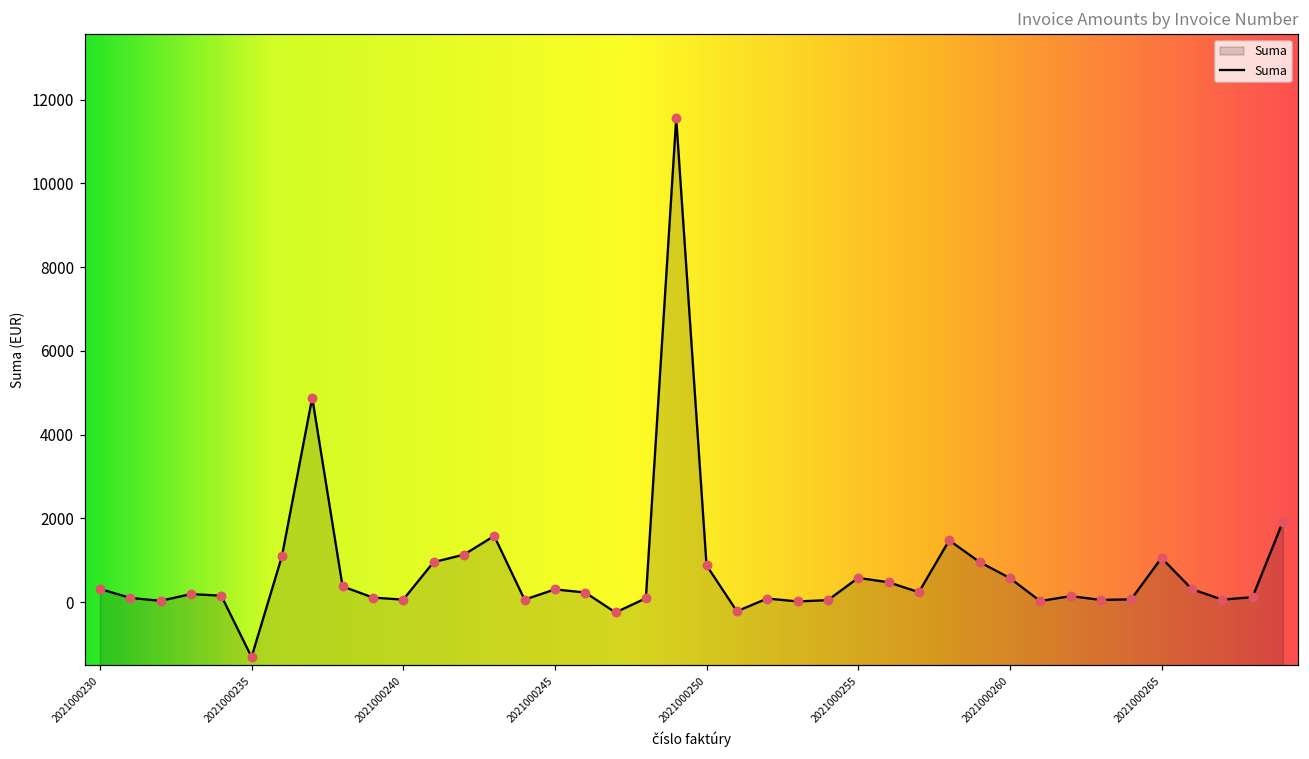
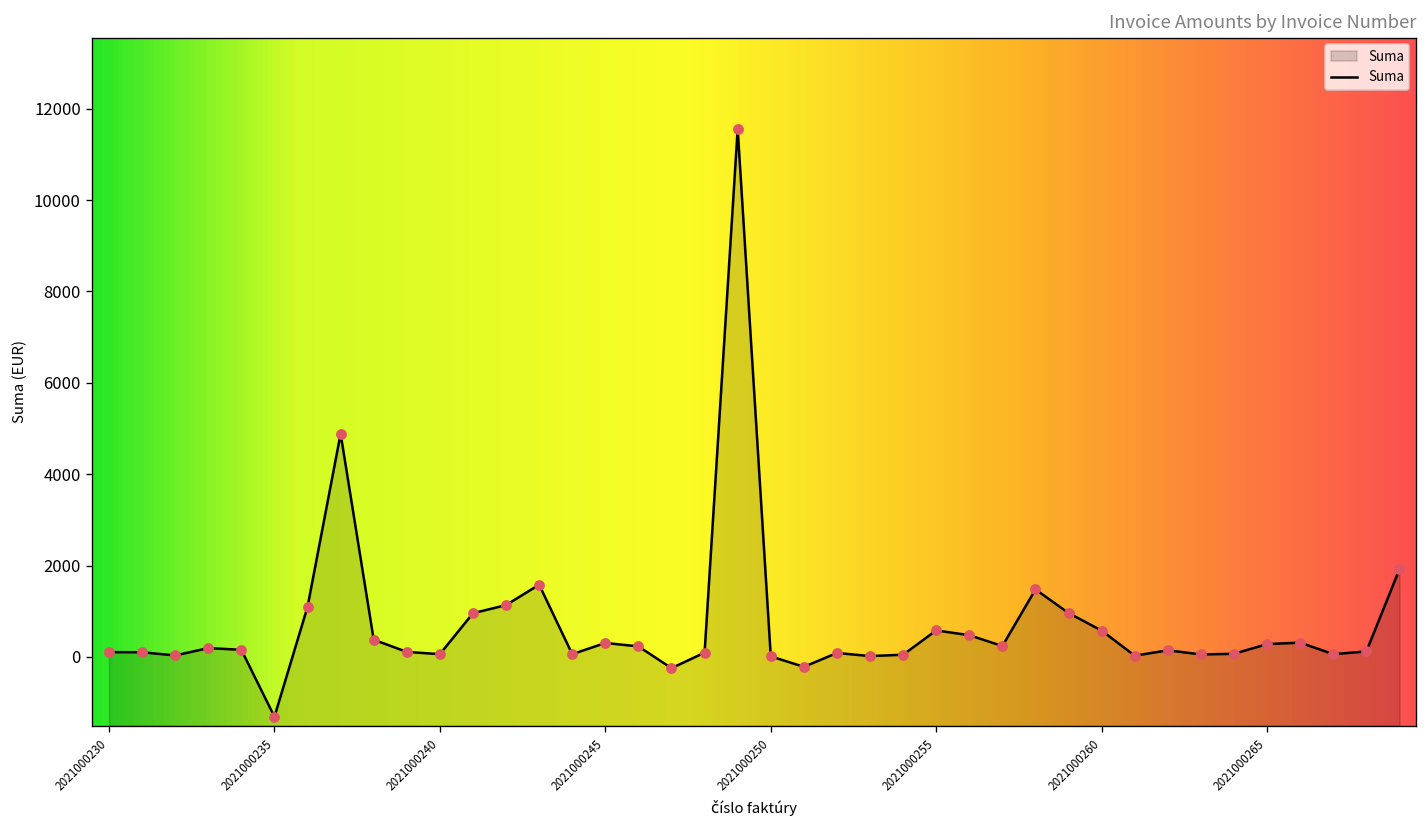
  {
-   "2021000230": 300,
+   "2021000230": 100,
    "2021000235": -1300,
    "2021000240": 100,
    "2021000245": 300,
-   "2021000250": 900,
+   "2021000250": 0,
    "2021000255": 600,
    "2021000260": 600,
-   "2021000265": 1100
+   "2021000265": 300
  }
